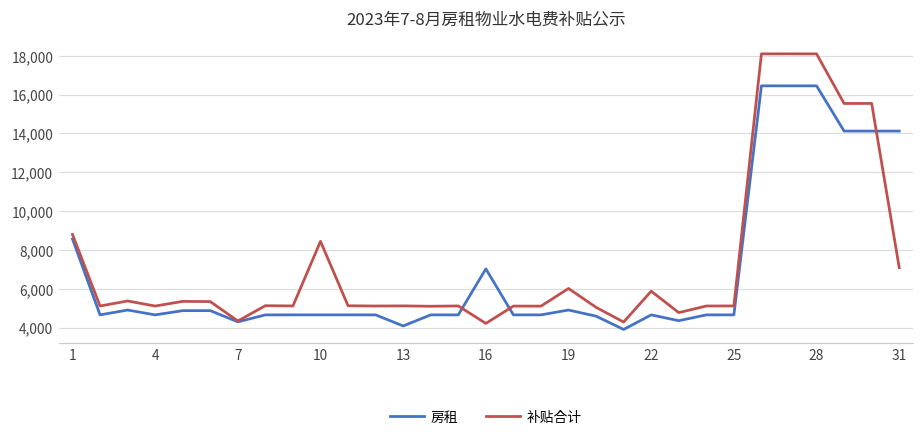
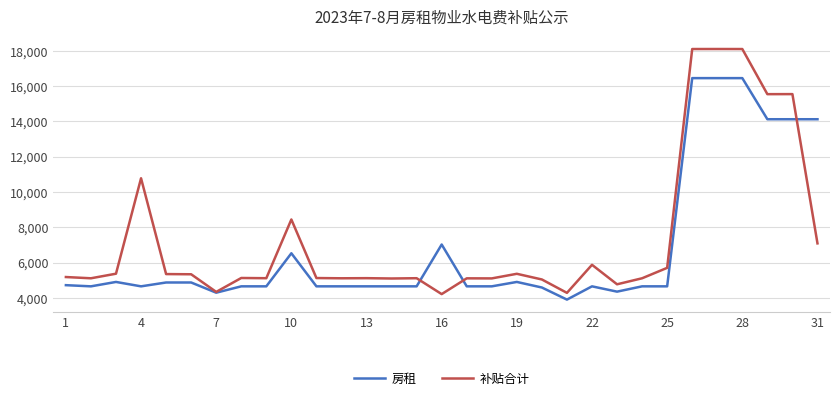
  {
    "房租": {
-     "1": "8,600",
+     "1": "4,700",
      "4": "4,700",
-     "10": "4,700",
-     "13": "4,100",
+     "10": "6,500",
+     "13": "4,700",
      "16": "7,000",
      "19": "4,900",
      "22": "4,700",
      "25": "4,700",
      "28": "16,500",
      "31": "14,100"
    },
    "补贴合计": {
-     "1": "8,800",
-     "4": "5,100",
+     "1": "5,200",
+     "4": "10,800",
      "10": "8,400",
      "13": "5,100",
      "16": "4,200",
-     "19": "6,000",
+     "19": "5,400",
      "22": "5,900",
-     "25": "5,100",
+     "25": "5,700",
      "28": "18,100",
      "31": "7,100"
    }
  }
